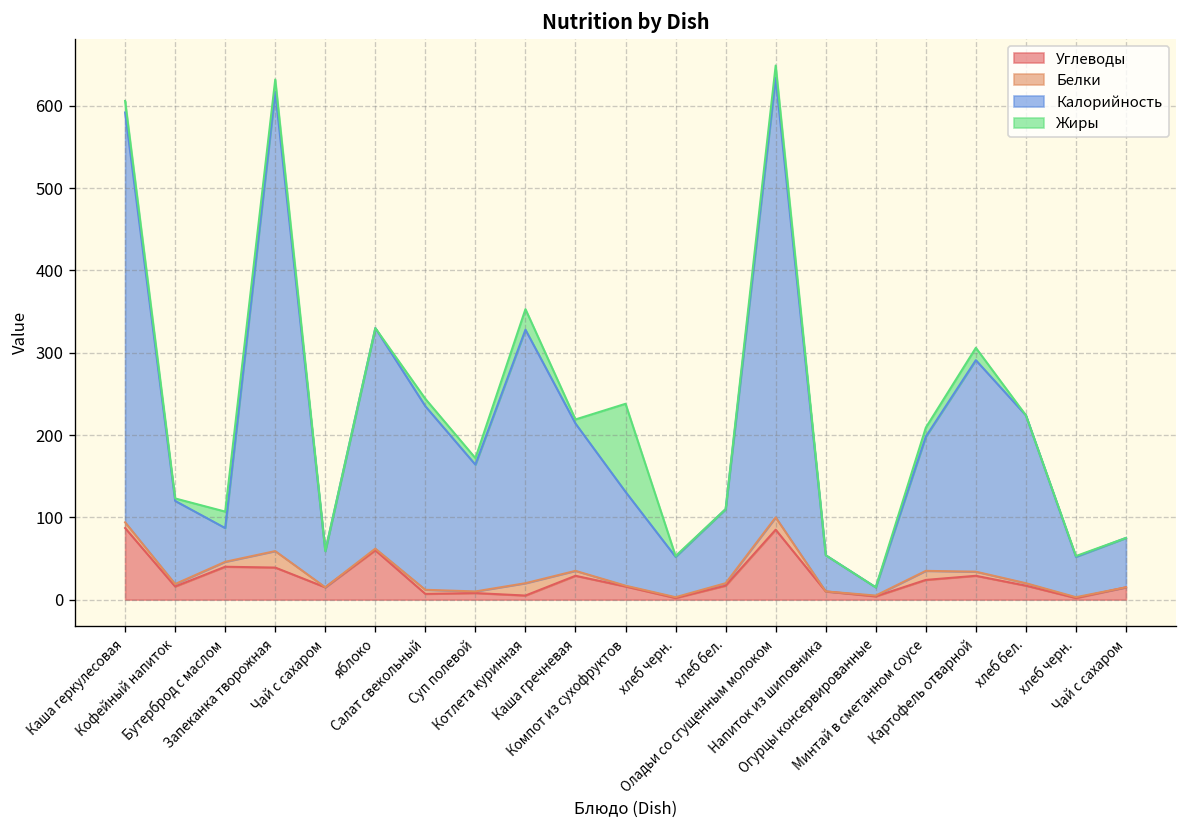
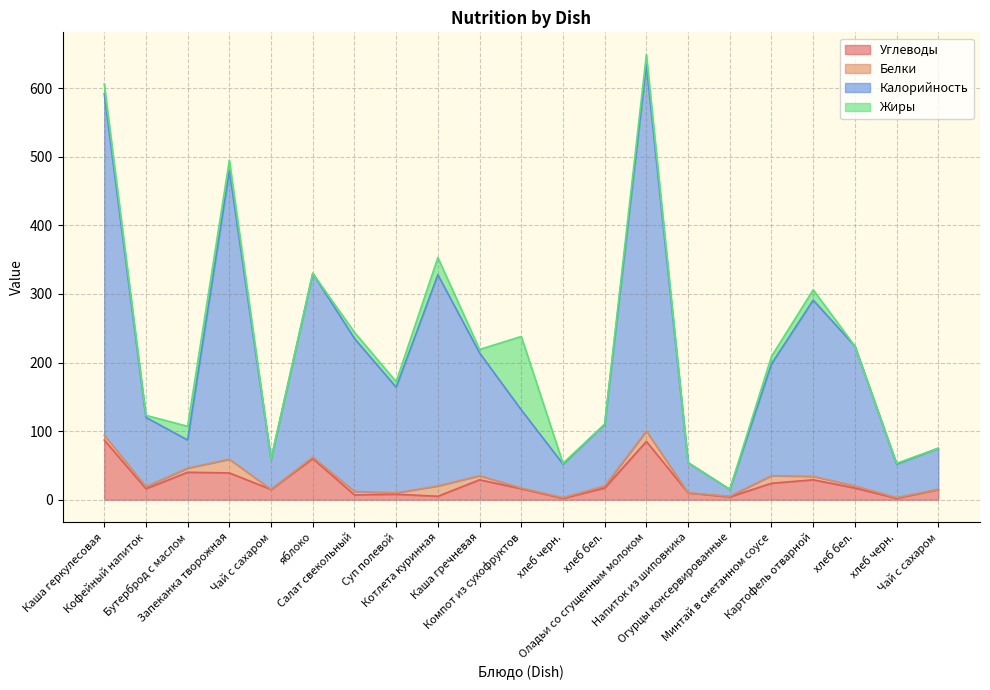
  {
    "Калорийность": {
      "Каша геркулесовая": 500,
      "Бутерброд с маслом": 40,
-     "Запеканка творожная": 560,
+     "Запеканка творожная": 420,
      "Салат свекольный": 220,
      "Суп полевой": 150,
      "Котлета куринная": 310,
      "Каша гречневая": 180,
      "Компот из сухофруктов": 110,
      "Оладьи со сгущенным молоком": 530,
      "Минтай в сметанном соусе": 160,
      "Картофель отварной": 260
    },
    "Жиры": {
      "Каша геркулесовая": 10,
      "Бутерброд с маслом": 20,
      "Запеканка творожная": 20,
      "Салат свекольный": 10,
      "Суп полевой": 10,
      "Котлета куринная": 30,
      "Каша гречневая": 10,
      "Компот из сухофруктов": 110,
      "Оладьи со сгущенным молоком": 20,
      "Минтай в сметанном соусе": 10,
      "Картофель отварной": 20
    }
  }
